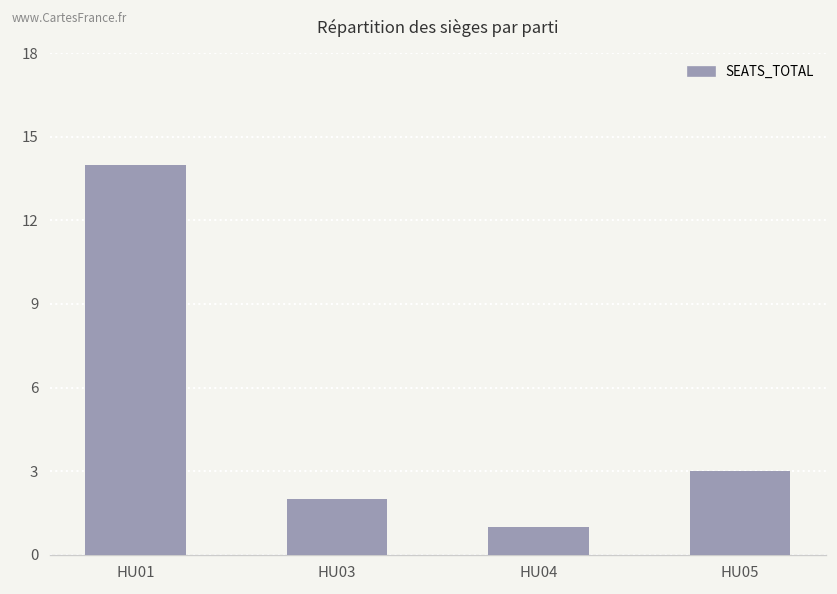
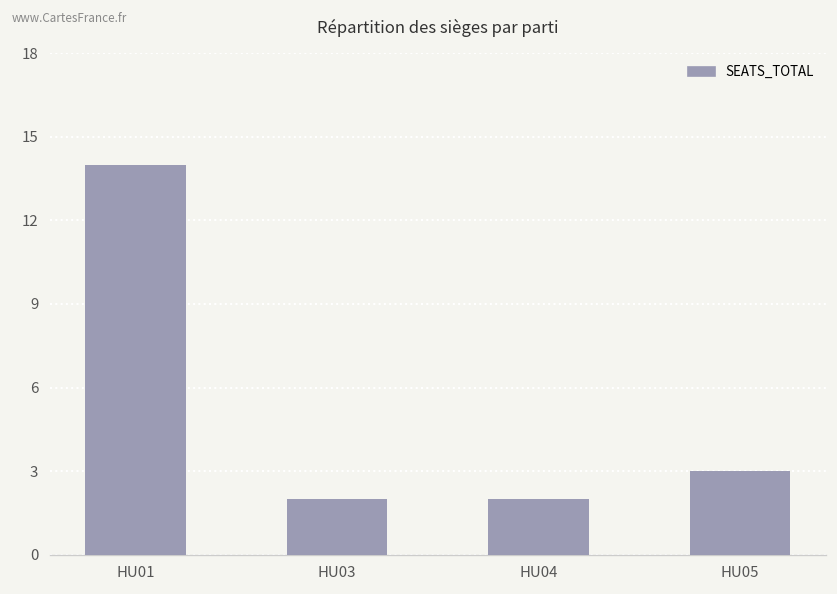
  {
    "HU01": 14,
    "HU03": 2,
-   "HU04": 1,
+   "HU04": 2,
    "HU05": 3
  }
